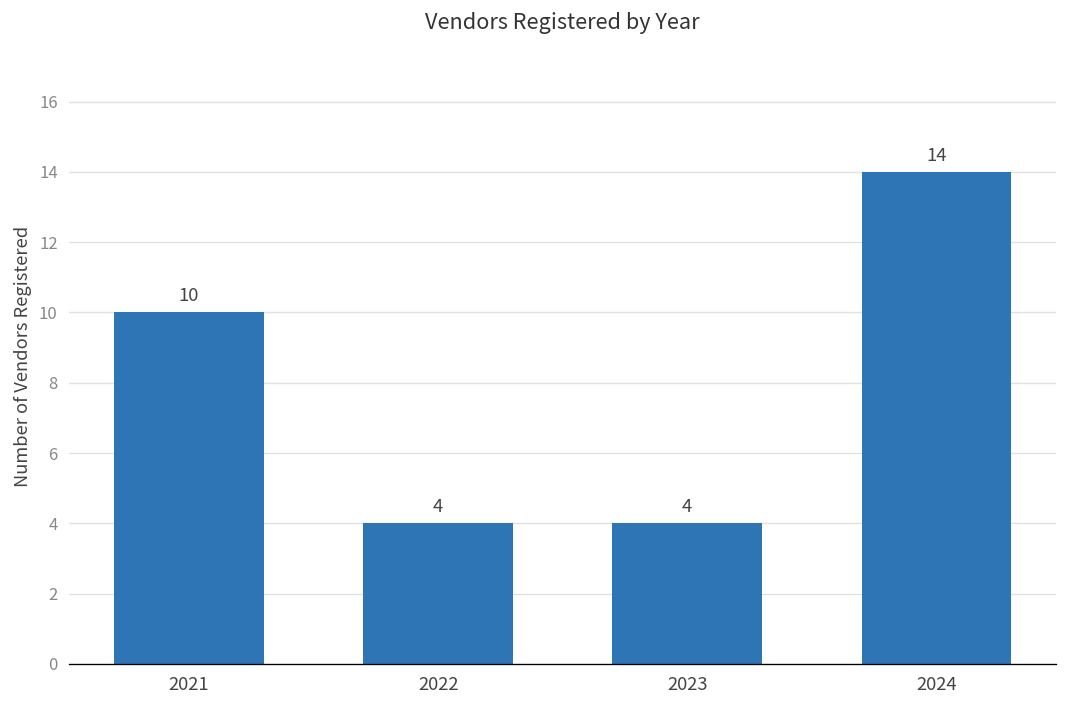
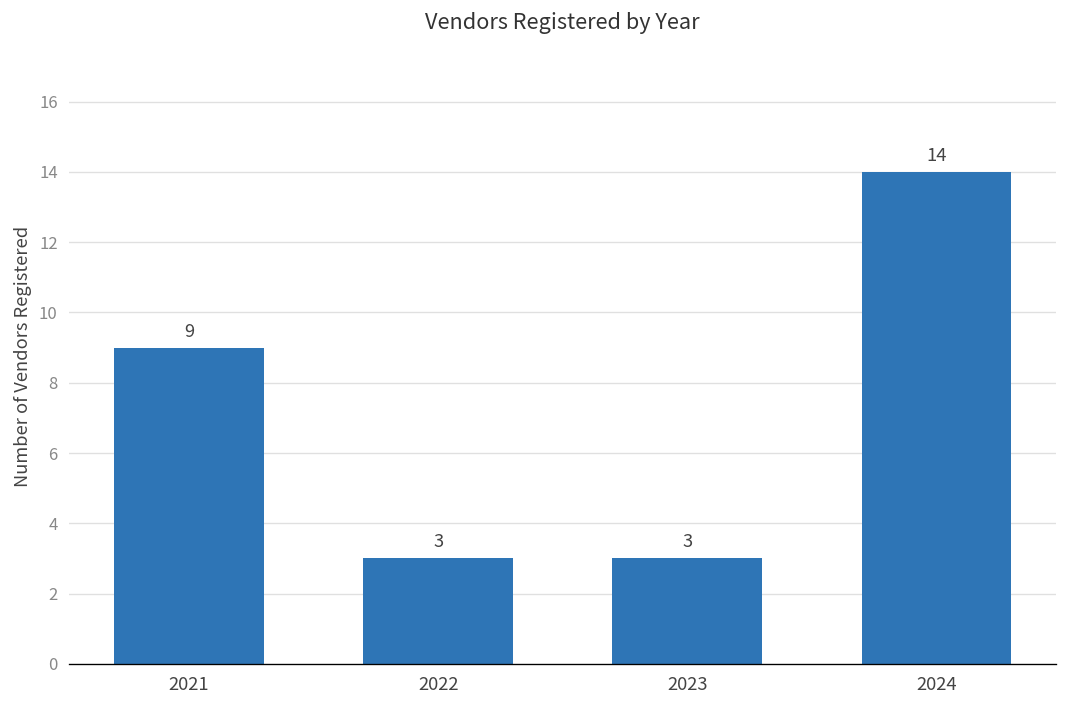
  {
-   "2021": 10,
-   "2022": 4,
-   "2023": 4,
+   "2021": 9,
+   "2022": 3,
+   "2023": 3,
    "2024": 14
  }
